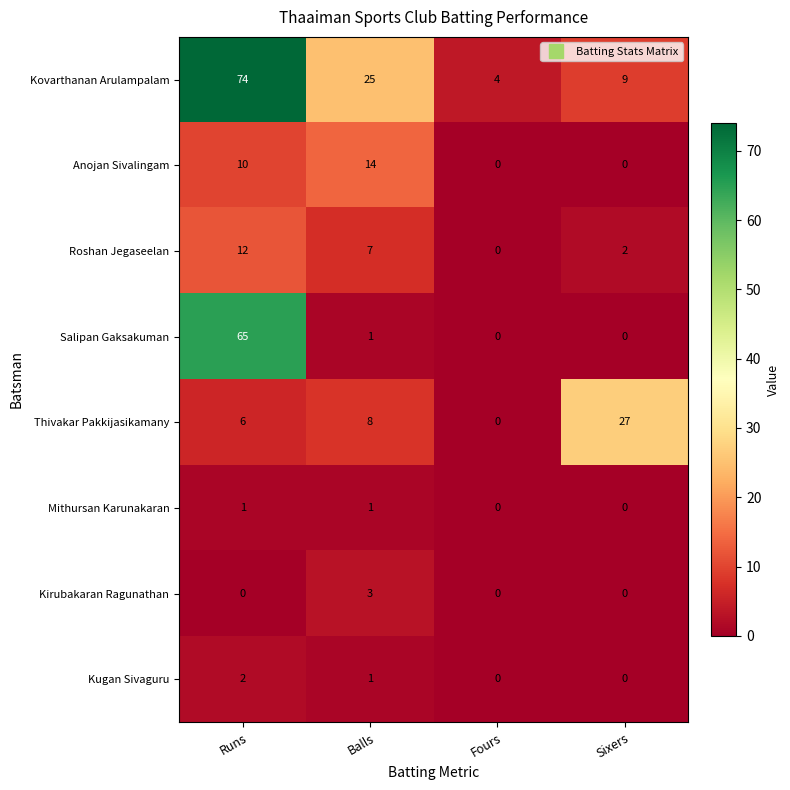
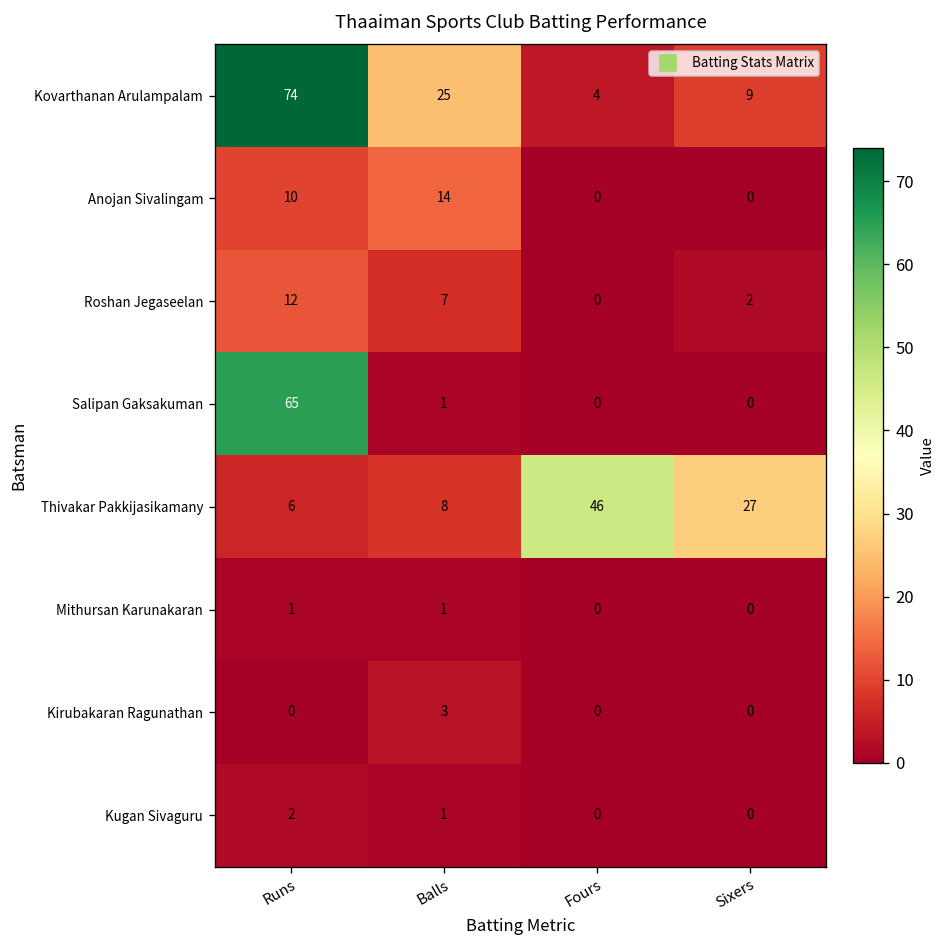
  {
    "Kovarthanan Arulampalam": {
      "Runs": 74,
      "Balls": 25,
      "Fours": 4,
      "Sixers": 9
    },
    "Anojan Sivalingam": {
      "Runs": 10,
      "Balls": 14,
      "Fours": 0,
      "Sixers": 0
    },
    "Roshan Jegaseelan": {
      "Runs": 12,
      "Balls": 7,
      "Fours": 0,
      "Sixers": 2
    },
    "Salipan Gaksakuman": {
      "Runs": 65,
      "Balls": 1,
      "Fours": 0,
      "Sixers": 0
    },
    "Thivakar Pakkijasikamany": {
      "Runs": 6,
      "Balls": 8,
-     "Fours": 0,
+     "Fours": 46,
      "Sixers": 27
    },
    "Mithursan Karunakaran": {
      "Runs": 1,
      "Balls": 1,
      "Fours": 0,
      "Sixers": 0
    },
    "Kirubakaran Ragunathan": {
      "Runs": 0,
      "Balls": 3,
      "Fours": 0,
      "Sixers": 0
    },
    "Kugan Sivaguru": {
      "Runs": 2,
      "Balls": 1,
      "Fours": 0,
      "Sixers": 0
    }
  }
